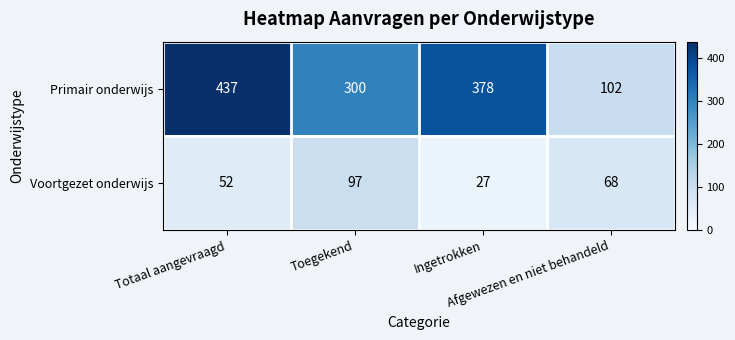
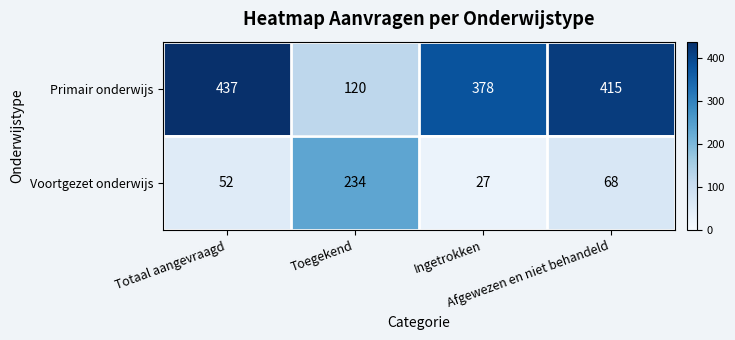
  {
    "Primair onderwijs": {
      "Totaal aangevraagd": 437,
-     "Toegekend": 300,
+     "Toegekend": 120,
      "Ingetrokken": 378,
-     "Afgewezen en niet behandeld": 102
+     "Afgewezen en niet behandeld": 415
    },
    "Voortgezet onderwijs": {
      "Totaal aangevraagd": 52,
-     "Toegekend": 97,
+     "Toegekend": 234,
      "Ingetrokken": 27,
      "Afgewezen en niet behandeld": 68
    }
  }
